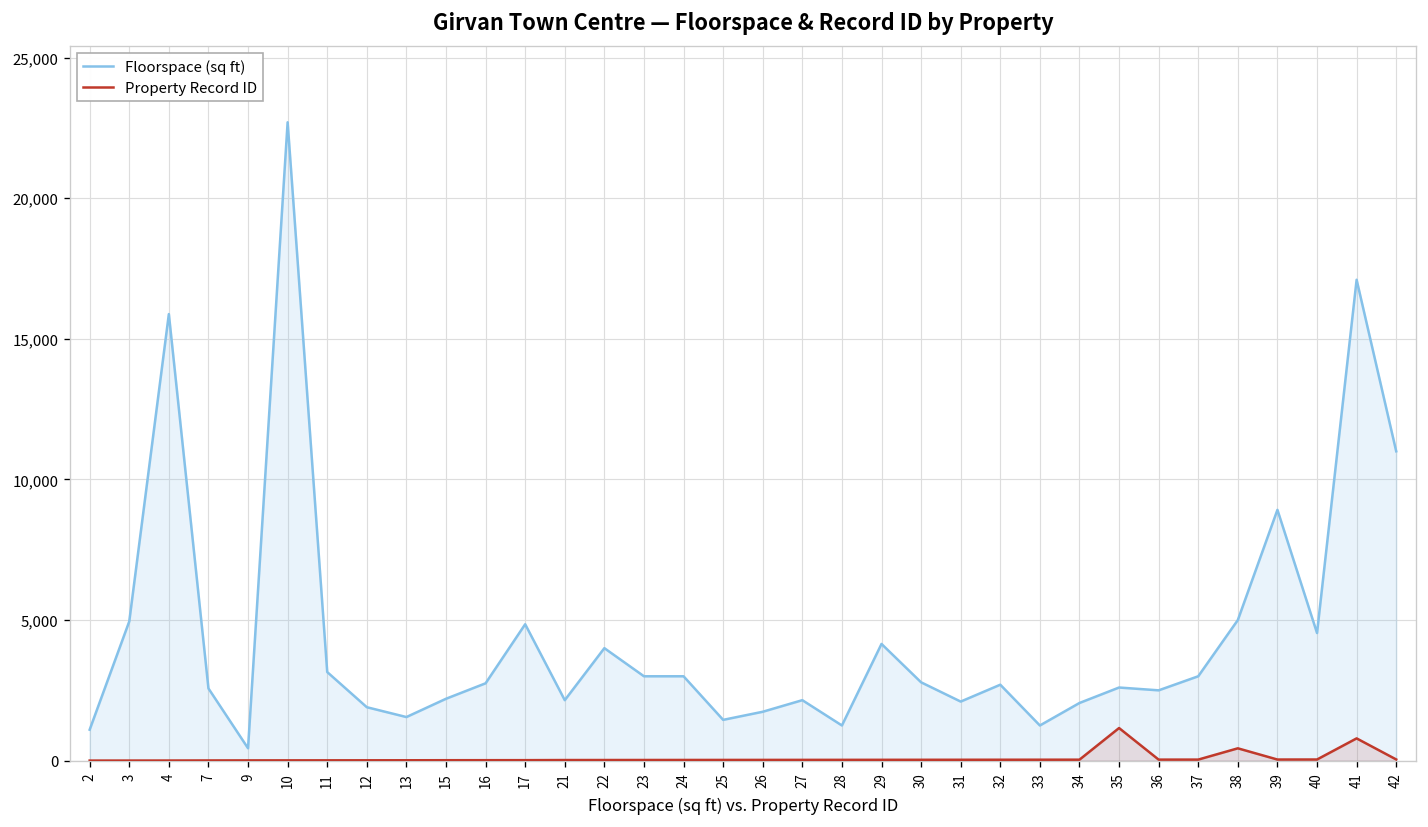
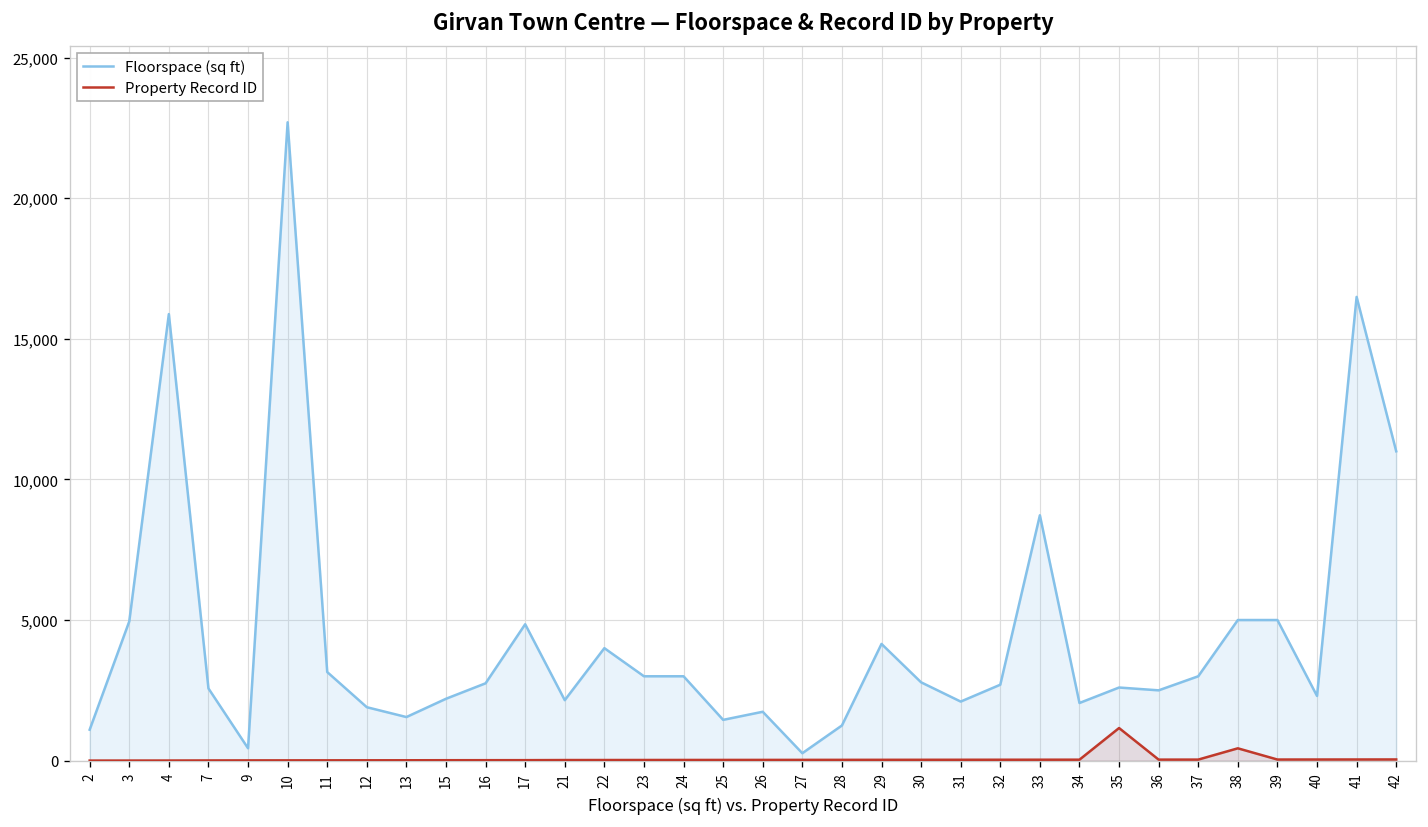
  {
    "Floorspace (sq ft)": {
      "2": "1,100",
      "3": "5,000",
      "4": "15,900",
      "7": "2,600",
      "9": "400",
      "10": "22,700",
      "11": "3,200",
      "12": "1,900",
      "13": "1,600",
      "15": "2,200",
      "16": "2,800",
      "17": "4,900",
      "21": "2,200",
      "22": "4,000",
      "23": "3,000",
      "24": "3,000",
      "25": "1,500",
      "26": "1,700",
-     "27": "2,200",
+     "27": "300",
      "28": "1,300",
      "29": "4,200",
      "30": "2,800",
      "31": "2,100",
      "32": "2,700",
-     "33": "1,300",
+     "33": "8,700",
      "34": "2,100",
      "35": "2,600",
      "36": "2,500",
      "37": "3,000",
      "38": "5,000",
-     "39": "8,900",
-     "40": "4,500",
-     "41": "17,100",
+     "39": "5,000",
+     "40": "2,300",
+     "41": "16,500",
      "42": "11,000"
    },
    "Property Record ID": {
      "2": "0",
      "3": "0",
      "4": "0",
      "7": "0",
      "9": "0",
      "10": "0",
      "11": "0",
      "12": "0",
      "13": "0",
      "15": "0",
      "16": "0",
      "17": "0",
      "21": "0",
      "22": "0",
      "23": "0",
      "24": "0",
      "25": "0",
      "26": "0",
      "27": "0",
      "28": "0",
      "29": "0",
      "30": "0",
      "31": "0",
      "32": "0",
      "33": "0",
      "34": "0",
      "35": "1,200",
      "36": "0",
      "37": "0",
      "38": "400",
      "39": "0",
      "40": "0",
-     "41": "800",
+     "41": "0",
      "42": "0"
    }
  }
